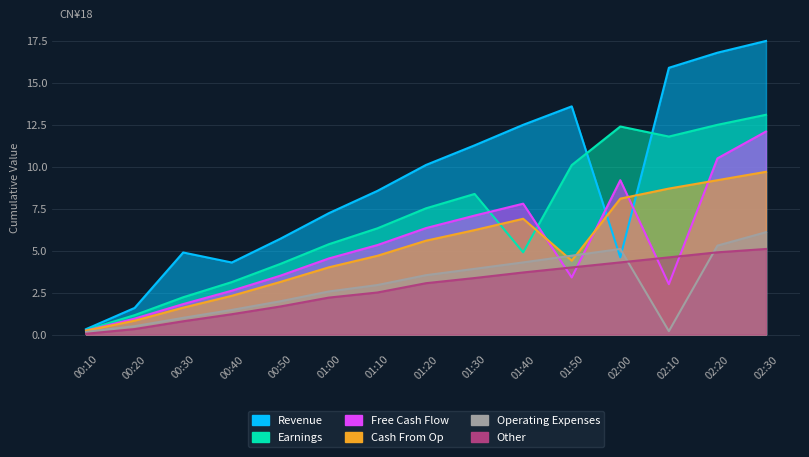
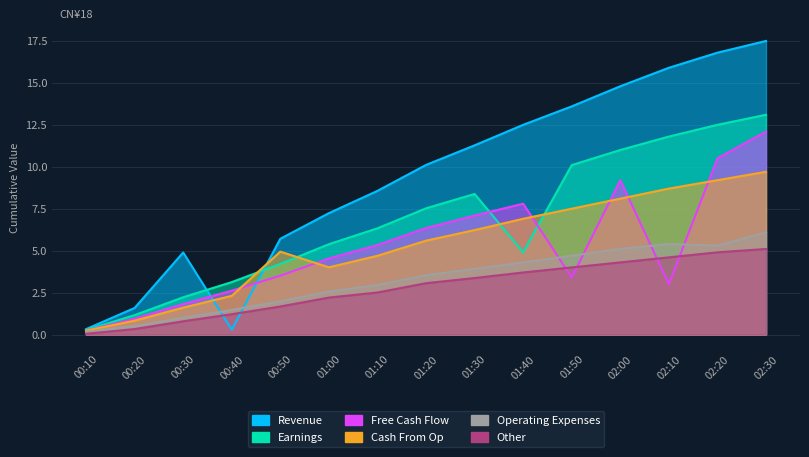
  {
    "Revenue": {
      "00:20": 1.6,
      "00:30": 4.9,
-     "00:40": 4.3,
+     "00:40": 0.3,
      "00:50": 5.7,
      "01:00": 7.2,
      "01:10": 8.6,
      "01:20": 10.1,
      "01:30": 11.3,
      "01:40": 12.5,
      "01:50": 13.6,
-     "02:00": 4.6,
+     "02:00": 14.8,
      "02:10": 15.9,
      "02:20": 16.8,
      "02:30": 17.5
    },
    "Earnings": {
      "00:20": 1.2,
      "00:30": 2.2,
      "00:40": 3.1,
      "00:50": 4.2,
      "01:00": 5.4,
      "01:10": 6.3,
      "01:20": 7.5,
      "01:30": 8.4,
      "01:40": 4.9,
      "01:50": 10.1,
-     "02:00": 12.4,
+     "02:00": 11.0,
      "02:10": 11.8,
      "02:20": 12.5,
      "02:30": 13.1
    },
    "Free Cash Flow": {
      "00:30": 1.8,
      "00:40": 2.6,
      "00:50": 3.5,
      "01:00": 4.5,
      "01:10": 5.3,
      "01:20": 6.3,
      "01:30": 7.1,
      "01:40": 7.8,
      "01:50": 3.4,
      "02:00": 9.2,
      "02:10": 3.0,
      "02:20": 10.5,
      "02:30": 12.1
    },
    "Cash From Op": {
      "00:30": 1.6,
      "00:40": 2.3,
-     "00:50": 3.1,
+     "00:50": 4.9,
      "01:00": 4.0,
      "01:10": 4.7,
      "01:20": 5.6,
      "01:30": 6.2,
      "01:40": 6.9,
-     "01:50": 4.4,
+     "01:50": 7.5,
      "02:00": 8.1,
      "02:10": 8.7,
      "02:20": 9.2,
      "02:30": 9.7
    },
    "Operating Expenses": {
      "00:20": 0.5,
      "00:30": 1.0,
      "00:40": 1.5,
      "00:50": 2.0,
      "01:00": 2.6,
      "01:10": 3.0,
      "01:20": 3.5,
      "01:30": 3.9,
      "01:40": 4.3,
      "01:50": 4.7,
      "02:00": 5.1,
-     "02:10": 0.2,
+     "02:10": 5.4,
      "02:20": 5.3,
      "02:30": 6.1
    },
    "Other": {
      "00:20": 0.3,
      "00:30": 0.8,
      "00:40": 1.2,
      "00:50": 1.7,
      "01:00": 2.2,
      "01:10": 2.5,
      "01:20": 3.1,
      "01:30": 3.4,
      "01:40": 3.7,
      "01:50": 4.0,
      "02:00": 4.3,
      "02:10": 4.6,
      "02:20": 4.9,
      "02:30": 5.1
    }
  }
